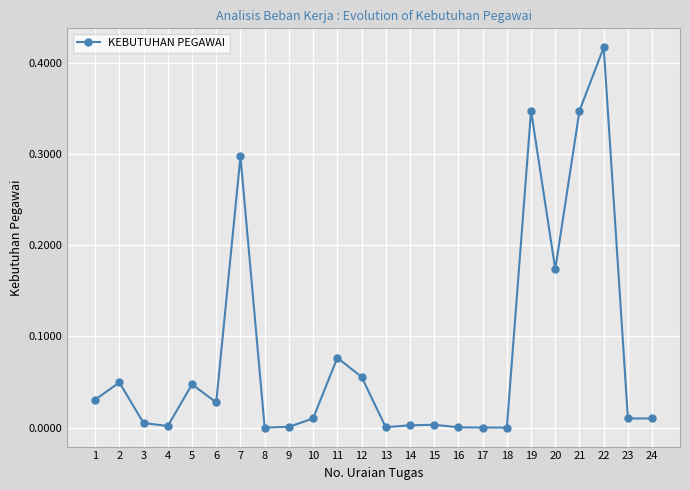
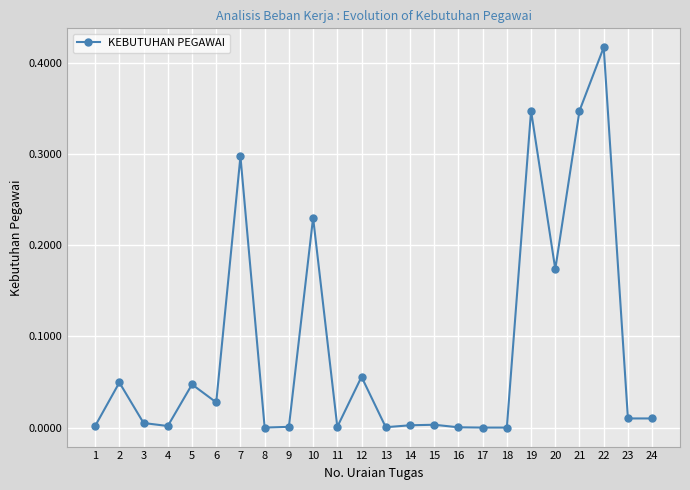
  {
-   "1": 0.03,
+   "1": 0.00,
    "2": 0.05,
    "3": 0.01,
    "4": 0.00,
    "5": 0.05,
    "6": 0.03,
    "7": 0.30,
    "8": 0.00,
    "9": 0.00,
-   "10": 0.01,
-   "11": 0.08,
+   "10": 0.23,
+   "11": 0.00,
    "12": 0.06,
    "13": 0.00,
    "14": 0.00,
    "15": 0.00,
    "16": 0.00,
    "17": 0.00,
    "18": 0.00,
    "19": 0.35,
    "20": 0.17,
    "21": 0.35,
    "22": 0.42,
    "23": 0.01,
    "24": 0.01
  }
